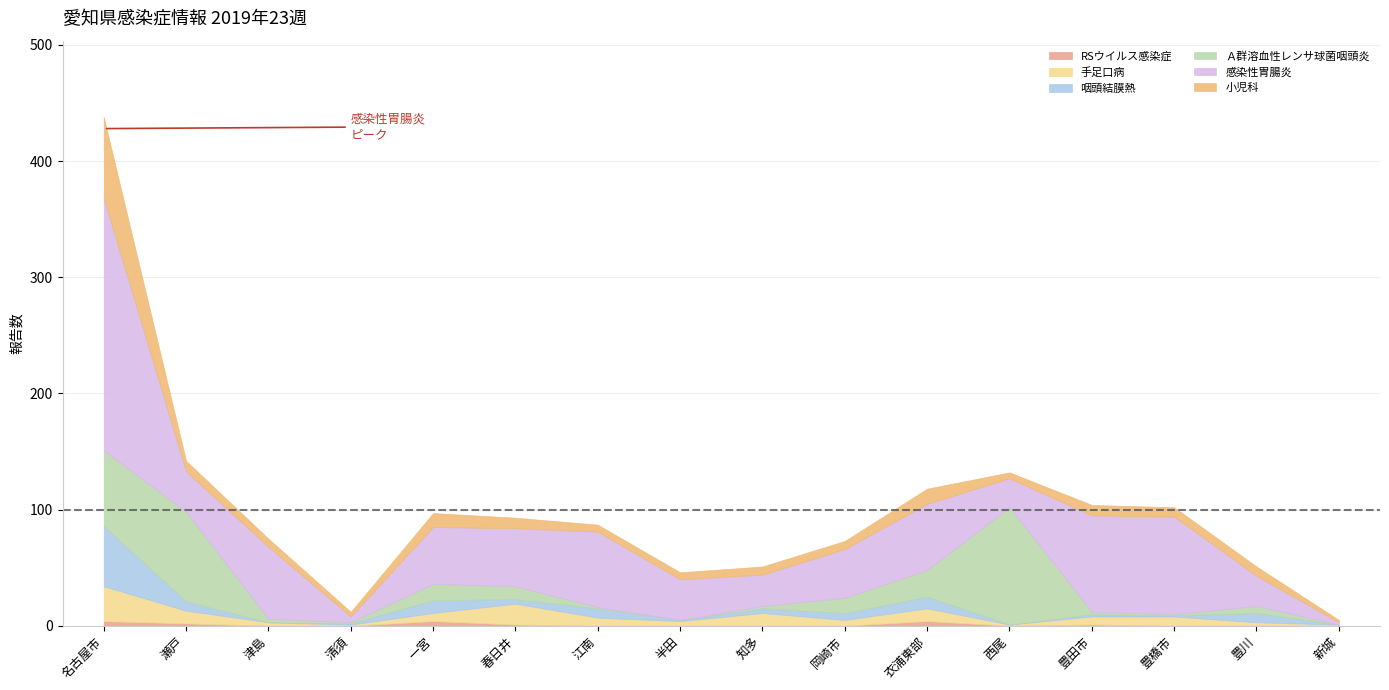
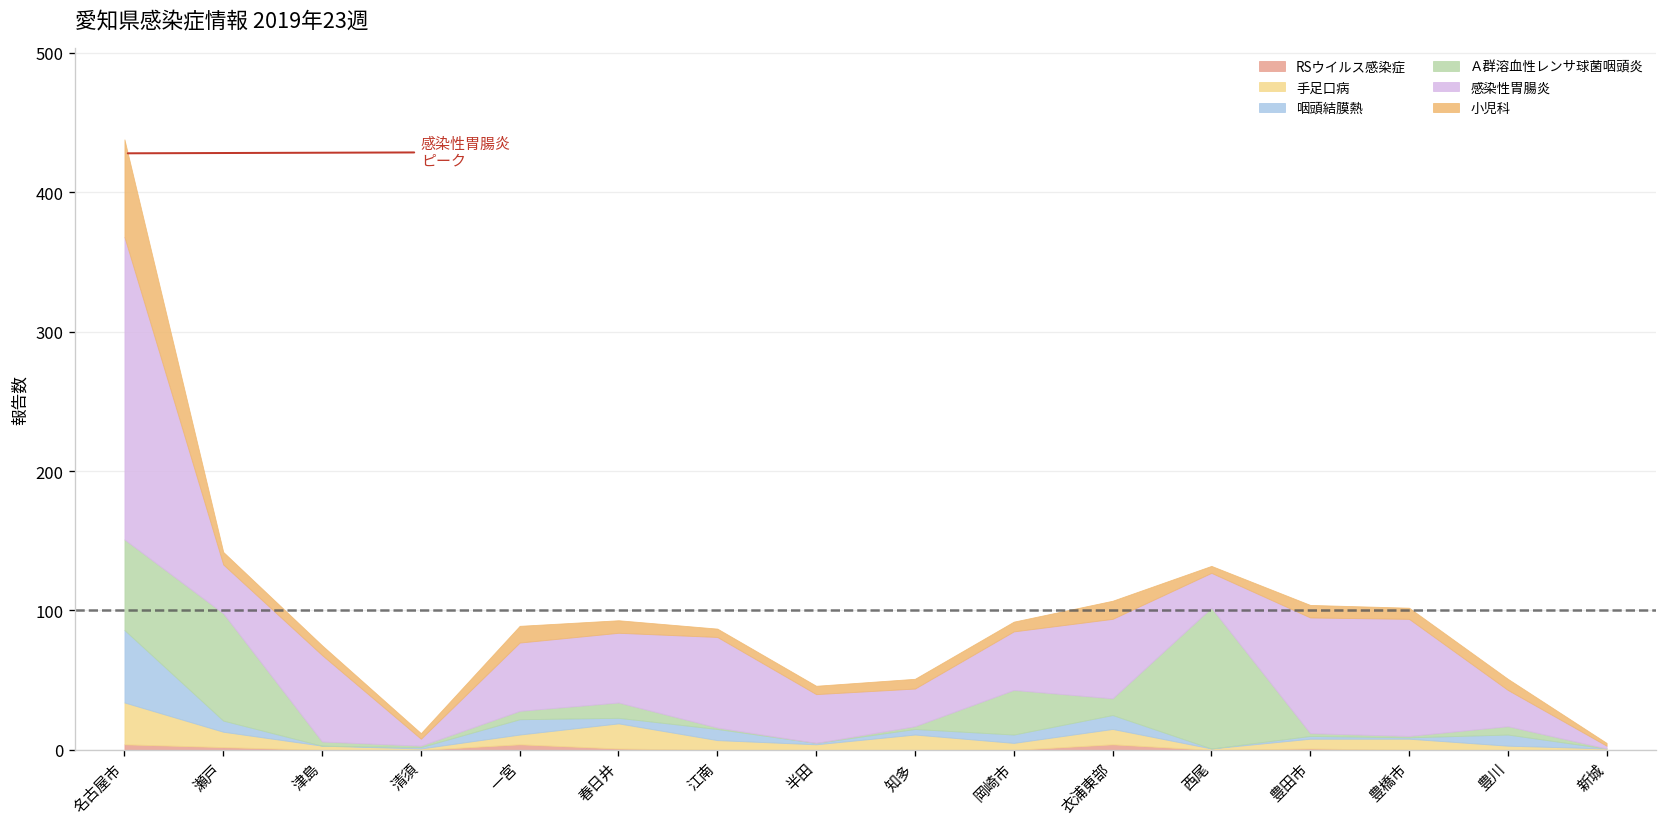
  {
    "Ａ群溶血性レンサ球菌咽頭炎": {
      "名古屋市": 65,
      "瀬戸": 77,
      "津島": 3,
-     "一宮": 14,
+     "一宮": 6,
      "春日井": 11,
-     "岡崎市": 13,
-     "衣浦東部": 23,
+     "岡崎市": 32,
+     "衣浦東部": 12,
      "西尾": 101,
      "豊川": 6
    }
  }
